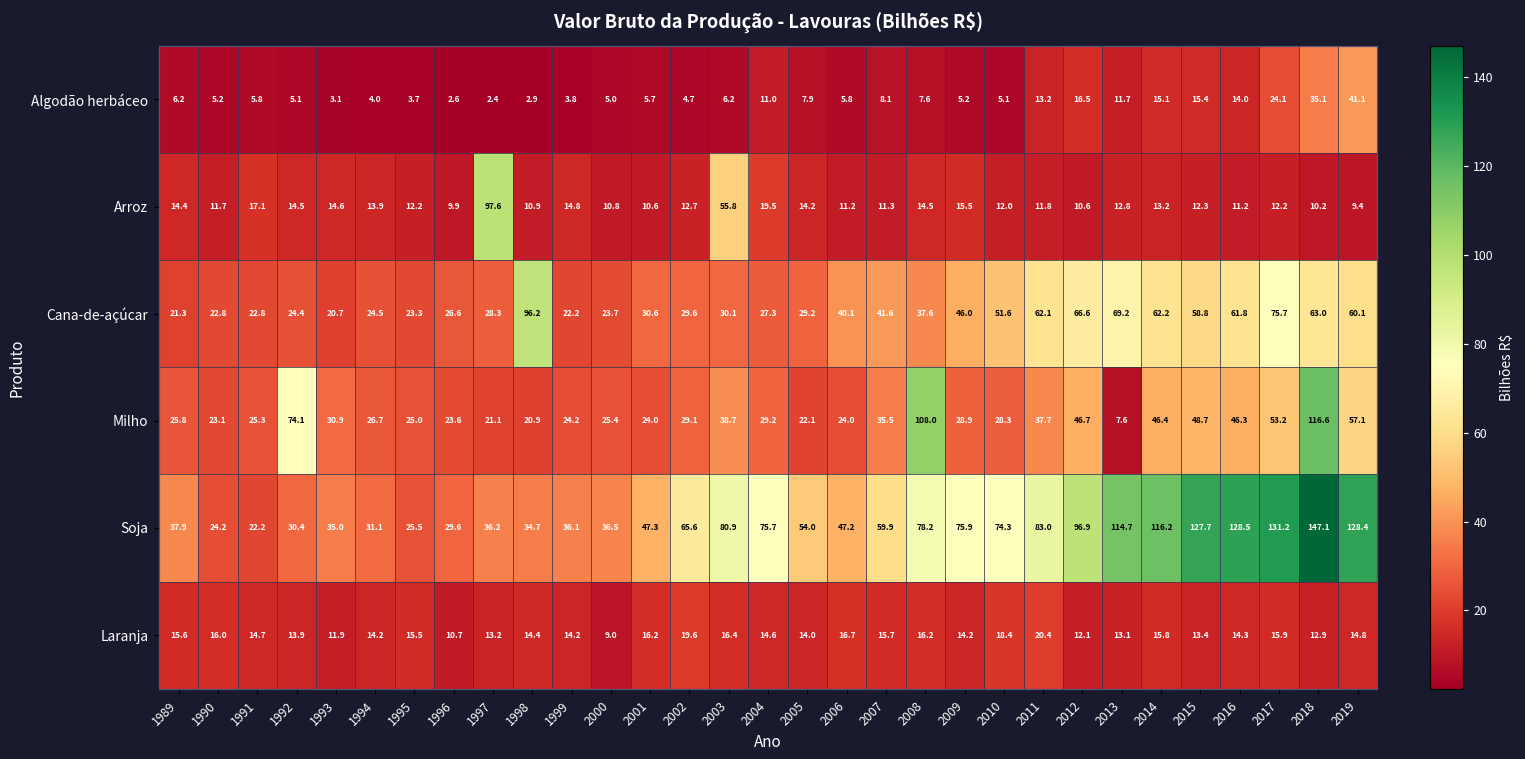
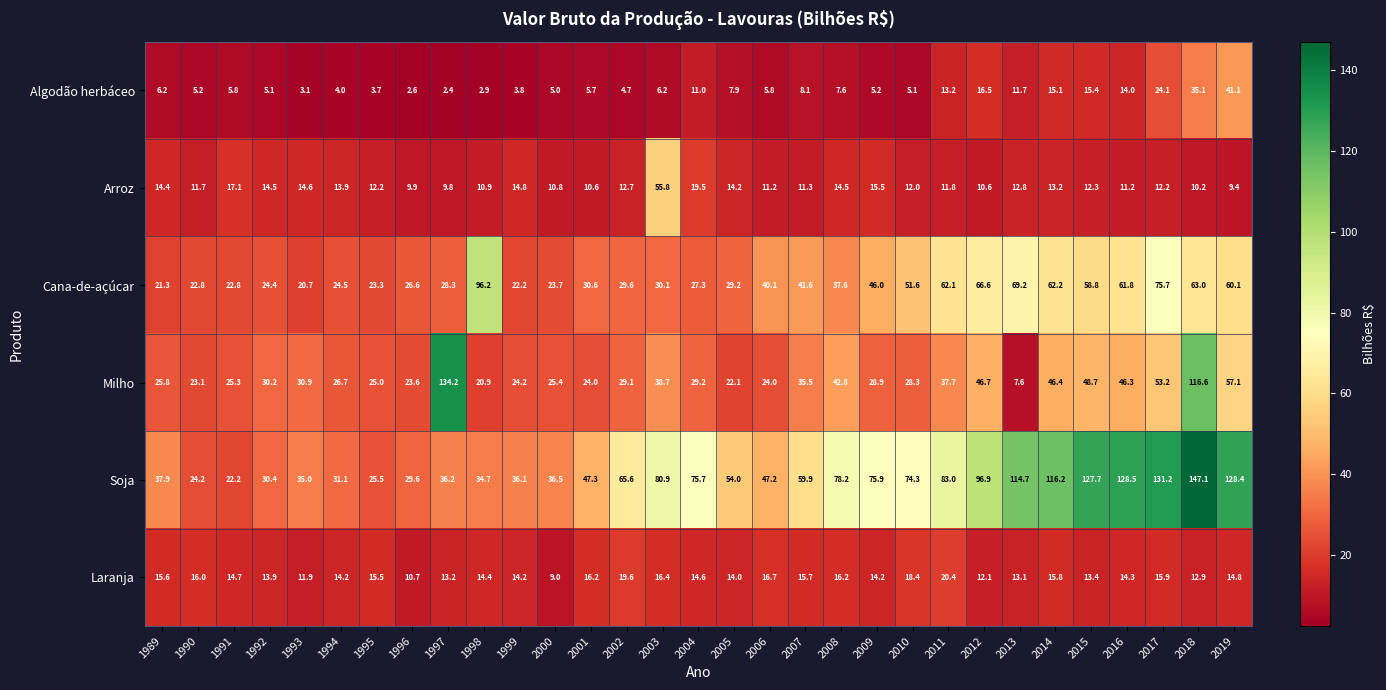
  {
    "Algodão herbáceo": {
      "1989": 6.2,
      "1990": 5.2,
      "1991": 5.8,
      "1992": 5.1,
      "1993": 3.1,
      "1994": 4.0,
      "1995": 3.7,
      "1996": 2.6,
      "1997": 2.4,
      "1998": 2.9,
      "1999": 3.8,
      "2000": 5.0,
      "2001": 5.7,
      "2002": 4.7,
      "2003": 6.2,
      "2004": 11.0,
      "2005": 7.9,
      "2006": 5.8,
      "2007": 8.1,
      "2008": 7.6,
      "2009": 5.2,
      "2010": 5.1,
      "2011": 13.2,
      "2012": 16.5,
      "2013": 11.7,
      "2014": 15.1,
      "2015": 15.4,
      "2016": 14.0,
      "2017": 24.1,
      "2018": 35.1,
      "2019": 41.1
    },
    "Arroz": {
      "1989": 14.4,
      "1990": 11.7,
      "1991": 17.1,
      "1992": 14.5,
      "1993": 14.6,
      "1994": 13.9,
      "1995": 12.2,
      "1996": 9.9,
-     "1997": 97.6,
+     "1997": 9.8,
      "1998": 10.9,
      "1999": 14.8,
      "2000": 10.8,
      "2001": 10.6,
      "2002": 12.7,
      "2003": 55.8,
      "2004": 19.5,
      "2005": 14.2,
      "2006": 11.2,
      "2007": 11.3,
      "2008": 14.5,
      "2009": 15.5,
      "2010": 12.0,
      "2011": 11.8,
      "2012": 10.6,
      "2013": 12.8,
      "2014": 13.2,
      "2015": 12.3,
      "2016": 11.2,
      "2017": 12.2,
      "2018": 10.2,
      "2019": 9.4
    },
    "Cana-de-açúcar": {
      "1989": 21.3,
      "1990": 22.8,
      "1991": 22.8,
      "1992": 24.4,
      "1993": 20.7,
      "1994": 24.5,
      "1995": 23.3,
      "1996": 26.6,
      "1997": 28.3,
      "1998": 96.2,
      "1999": 22.2,
      "2000": 23.7,
      "2001": 30.6,
      "2002": 29.6,
      "2003": 30.1,
      "2004": 27.3,
      "2005": 29.2,
      "2006": 40.1,
      "2007": 41.6,
      "2008": 37.6,
      "2009": 46.0,
      "2010": 51.6,
      "2011": 62.1,
      "2012": 66.6,
      "2013": 69.2,
      "2014": 62.2,
      "2015": 58.8,
      "2016": 61.8,
      "2017": 75.7,
      "2018": 63.0,
      "2019": 60.1
    },
    "Milho": {
      "1989": 25.8,
      "1990": 23.1,
      "1991": 25.3,
-     "1992": 74.1,
+     "1992": 30.2,
      "1993": 30.9,
      "1994": 26.7,
      "1995": 25.0,
      "1996": 23.6,
-     "1997": 21.1,
+     "1997": 134.2,
      "1998": 20.9,
      "1999": 24.2,
      "2000": 25.4,
      "2001": 24.0,
      "2002": 29.1,
      "2003": 38.7,
      "2004": 29.2,
      "2005": 22.1,
      "2006": 24.0,
      "2007": 35.5,
-     "2008": 108.0,
+     "2008": 42.8,
      "2009": 28.9,
      "2010": 28.3,
      "2011": 37.7,
      "2012": 46.7,
      "2013": 7.6,
      "2014": 46.4,
      "2015": 48.7,
      "2016": 46.3,
      "2017": 53.2,
      "2018": 116.6,
      "2019": 57.1
    },
    "Soja": {
      "1989": 37.9,
      "1990": 24.2,
      "1991": 22.2,
      "1992": 30.4,
      "1993": 35.0,
      "1994": 31.1,
      "1995": 25.5,
      "1996": 29.6,
      "1997": 36.2,
      "1998": 34.7,
      "1999": 36.1,
      "2000": 36.5,
      "2001": 47.3,
      "2002": 65.6,
      "2003": 80.9,
      "2004": 75.7,
      "2005": 54.0,
      "2006": 47.2,
      "2007": 59.9,
      "2008": 78.2,
      "2009": 75.9,
      "2010": 74.3,
      "2011": 83.0,
      "2012": 96.9,
      "2013": 114.7,
      "2014": 116.2,
      "2015": 127.7,
      "2016": 128.5,
      "2017": 131.2,
      "2018": 147.1,
      "2019": 128.4
    },
    "Laranja": {
      "1989": 15.6,
      "1990": 16.0,
      "1991": 14.7,
      "1992": 13.9,
      "1993": 11.9,
      "1994": 14.2,
      "1995": 15.5,
      "1996": 10.7,
      "1997": 13.2,
      "1998": 14.4,
      "1999": 14.2,
      "2000": 9.0,
      "2001": 16.2,
      "2002": 19.6,
      "2003": 16.4,
      "2004": 14.6,
      "2005": 14.0,
      "2006": 16.7,
      "2007": 15.7,
      "2008": 16.2,
      "2009": 14.2,
      "2010": 18.4,
      "2011": 20.4,
      "2012": 12.1,
      "2013": 13.1,
      "2014": 15.8,
      "2015": 13.4,
      "2016": 14.3,
      "2017": 15.9,
      "2018": 12.9,
      "2019": 14.8
    }
  }
